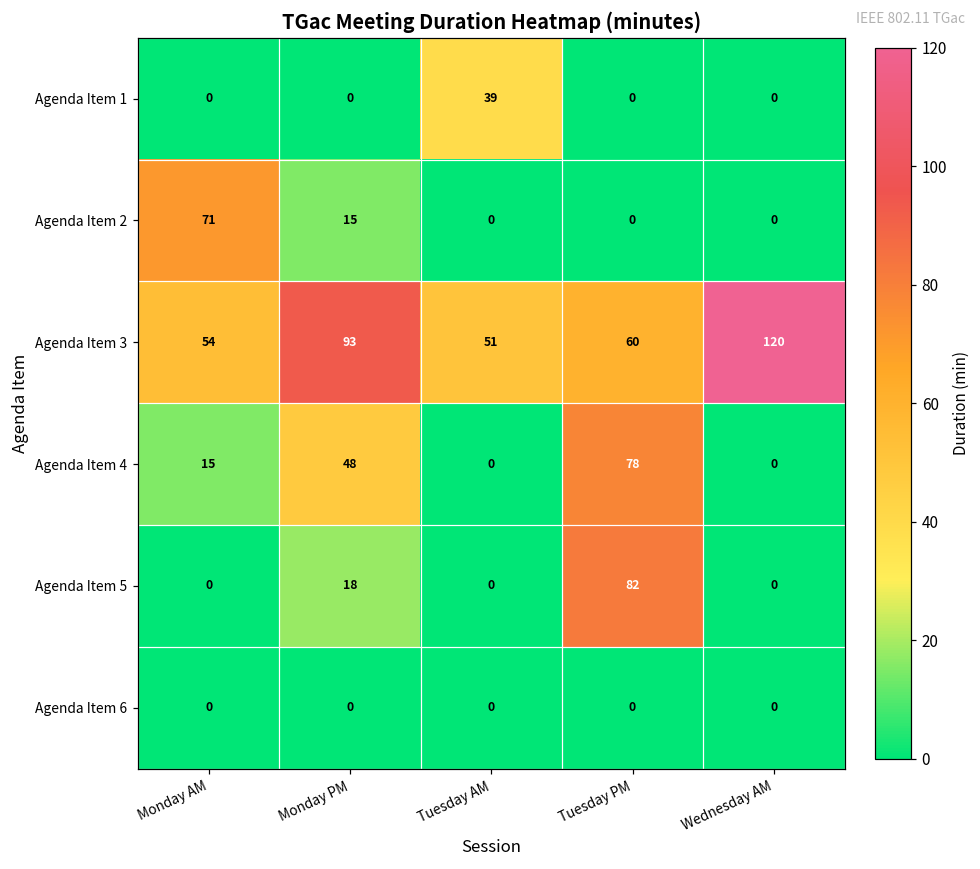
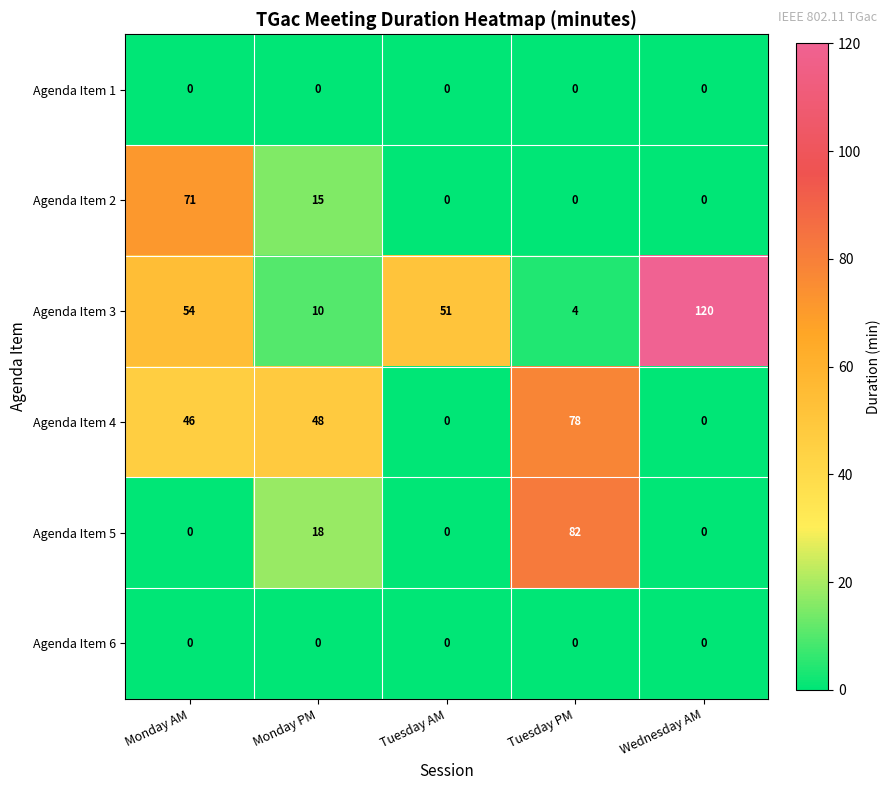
  {
    "Agenda Item 1": {
      "Monday AM": 0,
      "Monday PM": 0,
-     "Tuesday AM": 39,
+     "Tuesday AM": 0,
      "Tuesday PM": 0,
      "Wednesday AM": 0
    },
    "Agenda Item 2": {
      "Monday AM": 71,
      "Monday PM": 15,
      "Tuesday AM": 0,
      "Tuesday PM": 0,
      "Wednesday AM": 0
    },
    "Agenda Item 3": {
      "Monday AM": 54,
-     "Monday PM": 93,
+     "Monday PM": 10,
      "Tuesday AM": 51,
-     "Tuesday PM": 60,
+     "Tuesday PM": 4,
      "Wednesday AM": 120
    },
    "Agenda Item 4": {
-     "Monday AM": 15,
+     "Monday AM": 46,
      "Monday PM": 48,
      "Tuesday AM": 0,
      "Tuesday PM": 78,
      "Wednesday AM": 0
    },
    "Agenda Item 5": {
      "Monday AM": 0,
      "Monday PM": 18,
      "Tuesday AM": 0,
      "Tuesday PM": 82,
      "Wednesday AM": 0
    },
    "Agenda Item 6": {
      "Monday AM": 0,
      "Monday PM": 0,
      "Tuesday AM": 0,
      "Tuesday PM": 0,
      "Wednesday AM": 0
    }
  }
